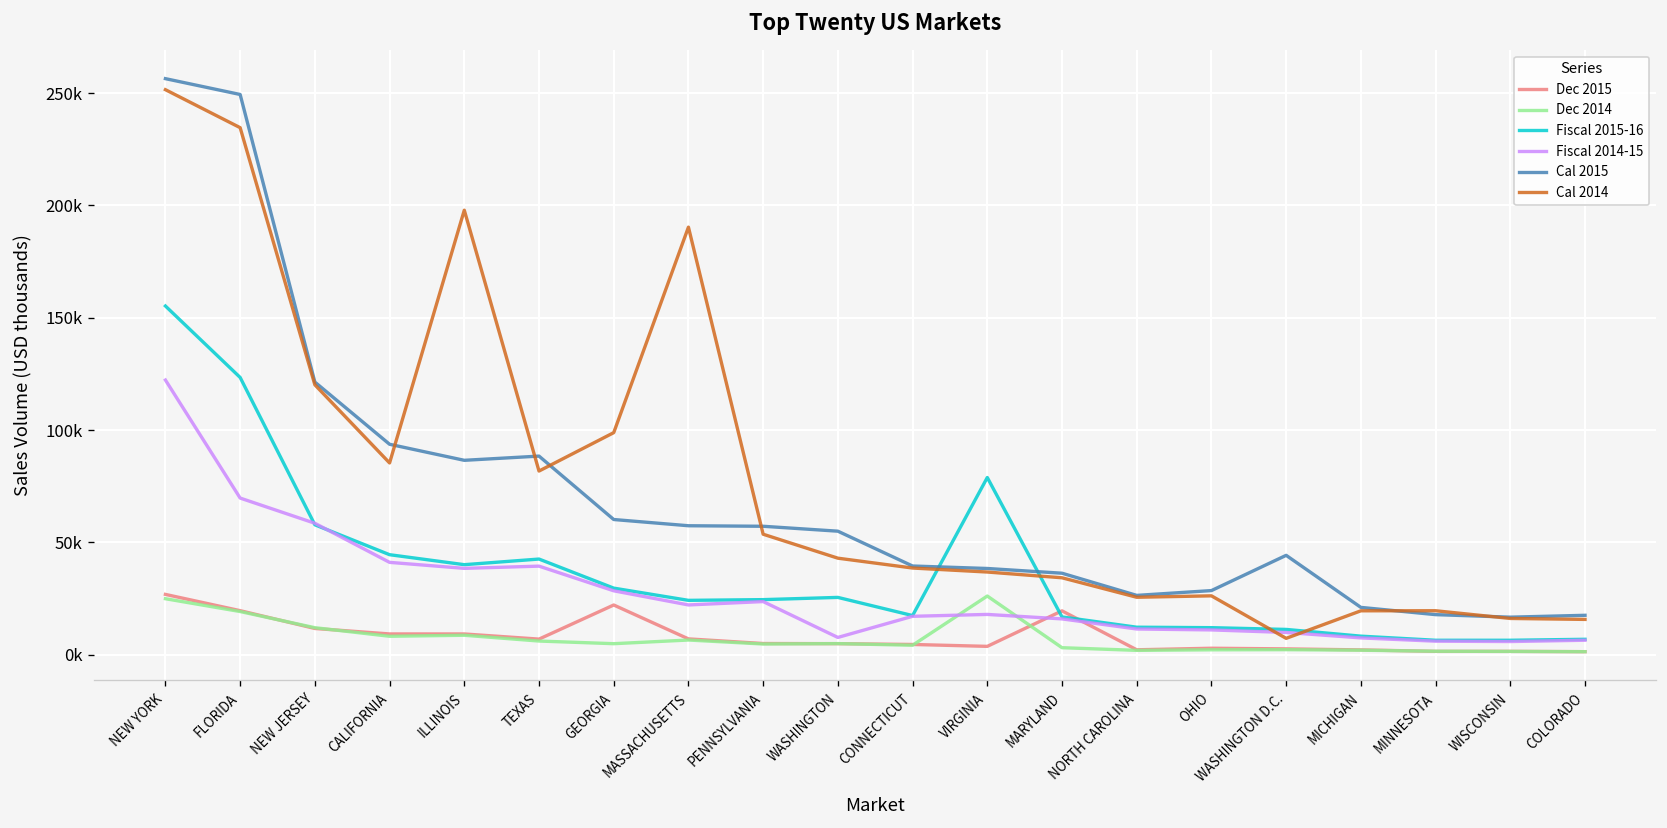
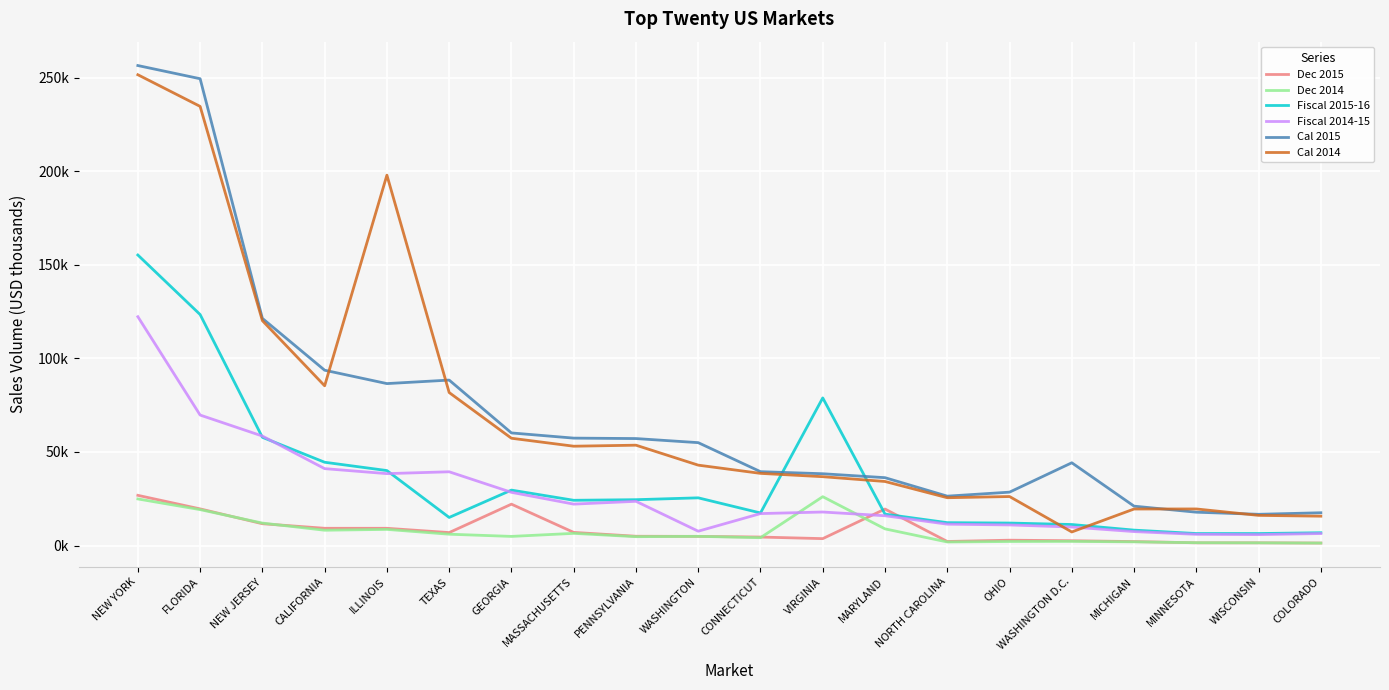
  {
    "Dec 2015": {
      "NEW YORK": 27000,
      "GEORGIA": 22000,
      "VIRGINIA": 4000,
      "MARYLAND": 20000
    },
    "Dec 2014": {
      "NEW YORK": 25000,
      "GEORGIA": 5000,
      "VIRGINIA": 26000,
-     "MARYLAND": 3000
+     "MARYLAND": 9000
    },
    "Fiscal 2015-16": {
      "NEW YORK": 155000,
      "FLORIDA": 123000,
      "CALIFORNIA": 45000,
      "ILLINOIS": 40000,
-     "TEXAS": 43000,
+     "TEXAS": 15000,
      "MASSACHUSETTS": 24000,
      "WASHINGTON": 26000,
      "VIRGINIA": 79000,
      "WASHINGTON D.C.": 11000
    },
    "Fiscal 2014-15": {
      "NEW YORK": 122000,
      "FLORIDA": 70000,
      "CALIFORNIA": 41000,
      "ILLINOIS": 38000,
      "TEXAS": 39000,
      "MASSACHUSETTS": 22000,
      "WASHINGTON": 8000,
      "VIRGINIA": 18000,
      "WASHINGTON D.C.": 10000
    },
    "Cal 2015": {
      "NEW YORK": 256000,
      "FLORIDA": 249000,
      "CALIFORNIA": 94000,
      "ILLINOIS": 87000,
      "TEXAS": 88000,
      "GEORGIA": 60000,
      "MASSACHUSETTS": 57000,
      "PENNSYLVANIA": 57000,
      "WASHINGTON": 55000,
      "VIRGINIA": 38000,
      "MARYLAND": 36000,
      "OHIO": 29000,
      "WASHINGTON D.C.": 44000,
      "MICHIGAN": 21000,
      "MINNESOTA": 18000,
      "COLORADO": 18000
    },
    "Cal 2014": {
      "NEW YORK": 251000,
      "FLORIDA": 235000,
      "CALIFORNIA": 85000,
      "ILLINOIS": 198000,
      "TEXAS": 82000,
-     "GEORGIA": 99000,
-     "MASSACHUSETTS": 190000,
+     "GEORGIA": 57000,
+     "MASSACHUSETTS": 53000,
      "PENNSYLVANIA": 54000,
      "WASHINGTON": 43000,
      "VIRGINIA": 37000,
      "MARYLAND": 34000,
      "OHIO": 26000,
      "WASHINGTON D.C.": 7000,
      "MICHIGAN": 20000,
      "MINNESOTA": 20000,
      "COLORADO": 16000
    }
  }
